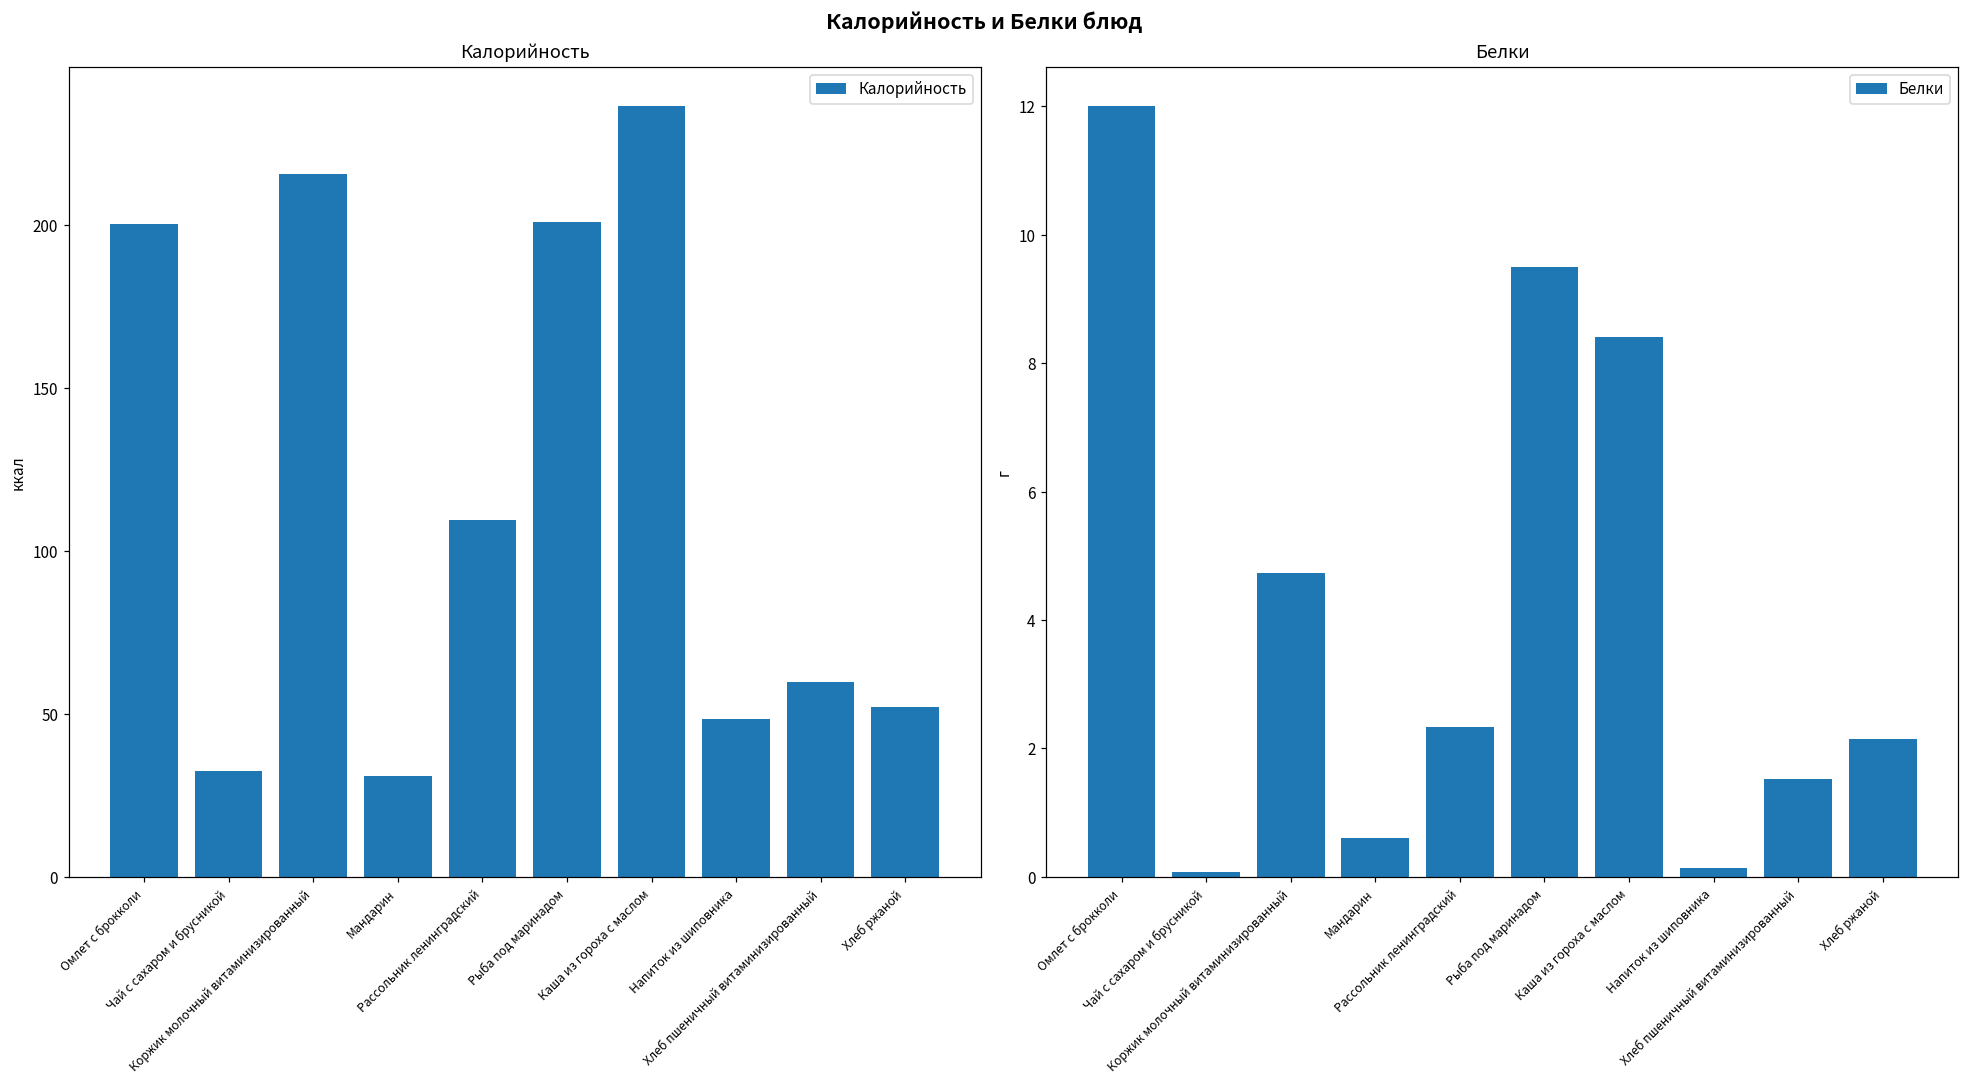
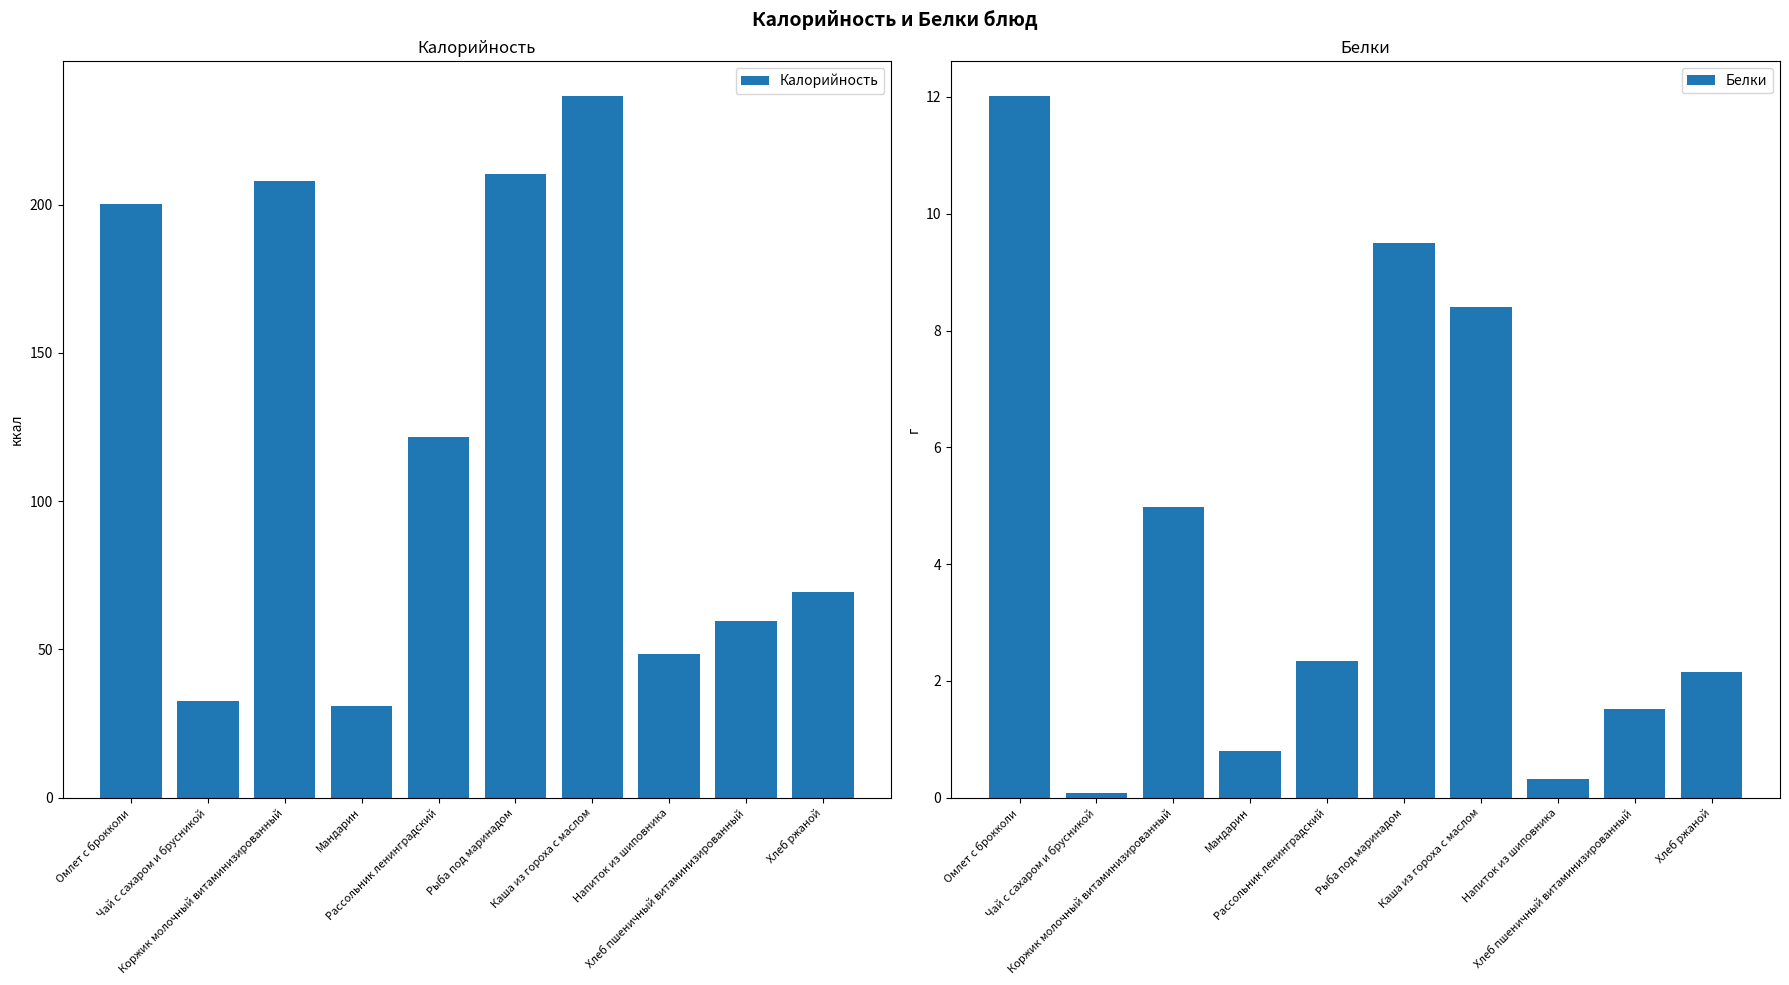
  {
    "Калорийность": {
      "Омлет с брокколи": 200,
      "Чай с сахаром и брусникой": 33,
-     "Коржик молочный витаминизированный": 216,
+     "Коржик молочный витаминизированный": 208,
      "Мандарин": 31,
-     "Рассольник ленинградский": 109,
-     "Рыба под маринадом": 201,
+     "Рассольник ленинградский": 122,
+     "Рыба под маринадом": 210,
      "Каша из гороха с маслом": 236,
      "Напиток из шиповника": 48,
      "Хлеб пшеничный витаминизированный": 60,
-     "Хлеб ржаной": 52
+     "Хлеб ржаной": 70
    },
    "Белки": {
      "Омлет с брокколи": 12.0,
      "Чай с сахаром и брусникой": 0.1,
-     "Коржик молочный витаминизированный": 4.7,
-     "Мандарин": 0.6,
+     "Коржик молочный витаминизированный": 5.0,
+     "Мандарин": 0.8,
      "Рассольник ленинградский": 2.3,
      "Рыба под маринадом": 9.5,
      "Каша из гороха с маслом": 8.4,
-     "Напиток из шиповника": 0.1,
+     "Напиток из шиповника": 0.3,
      "Хлеб пшеничный витаминизированный": 1.5,
      "Хлеб ржаной": 2.2
    }
  }
